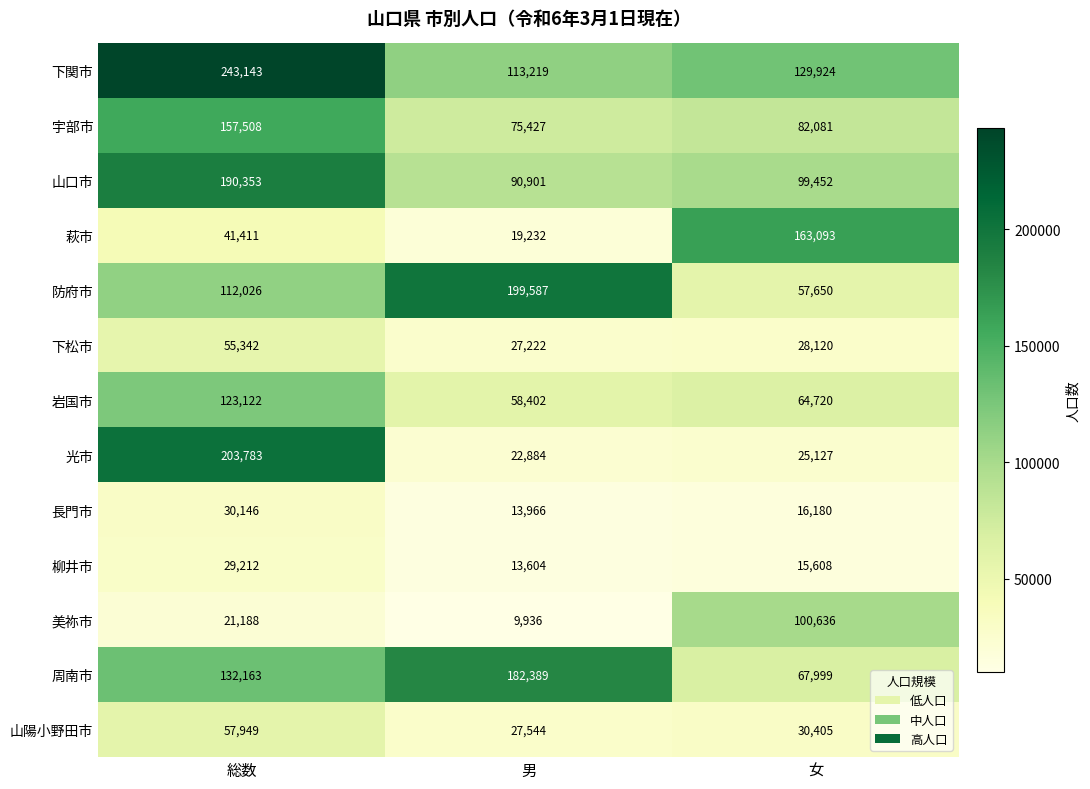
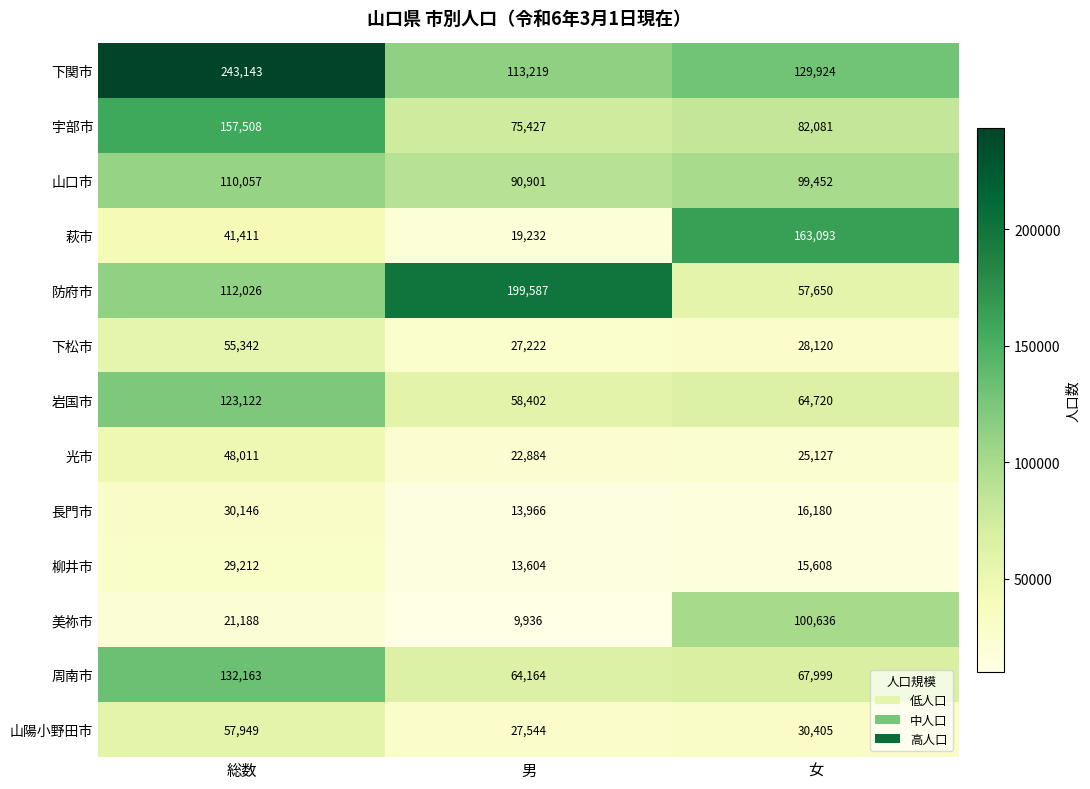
  {
    "下関市": {
      "総数": "243,143",
      "男": "113,219",
      "女": "129,924"
    },
    "宇部市": {
      "総数": "157,508",
      "男": "75,427",
      "女": "82,081"
    },
    "山口市": {
-     "総数": "190,353",
+     "総数": "110,057",
      "男": "90,901",
      "女": "99,452"
    },
    "萩市": {
      "総数": "41,411",
      "男": "19,232",
      "女": "163,093"
    },
    "防府市": {
      "総数": "112,026",
      "男": "199,587",
      "女": "57,650"
    },
    "下松市": {
      "総数": "55,342",
      "男": "27,222",
      "女": "28,120"
    },
    "岩国市": {
      "総数": "123,122",
      "男": "58,402",
      "女": "64,720"
    },
    "光市": {
-     "総数": "203,783",
+     "総数": "48,011",
      "男": "22,884",
      "女": "25,127"
    },
    "長門市": {
      "総数": "30,146",
      "男": "13,966",
      "女": "16,180"
    },
    "柳井市": {
      "総数": "29,212",
      "男": "13,604",
      "女": "15,608"
    },
    "美祢市": {
      "総数": "21,188",
      "男": "9,936",
      "女": "100,636"
    },
    "周南市": {
      "総数": "132,163",
-     "男": "182,389",
+     "男": "64,164",
      "女": "67,999"
    },
    "山陽小野田市": {
      "総数": "57,949",
      "男": "27,544",
      "女": "30,405"
    }
  }
